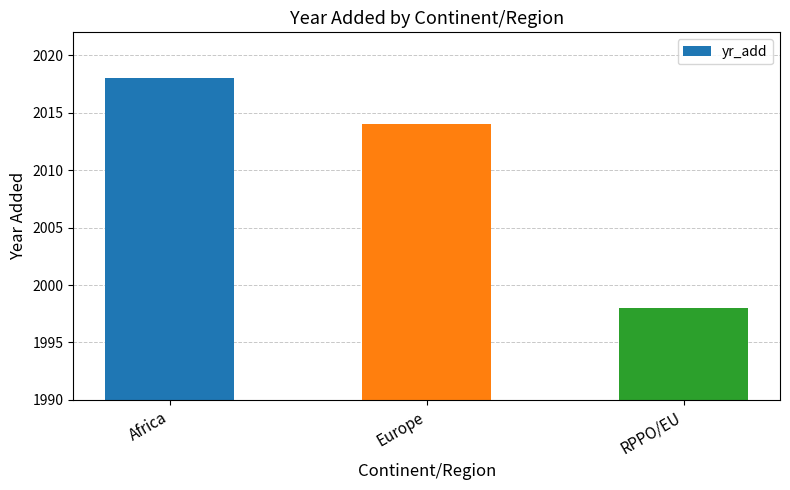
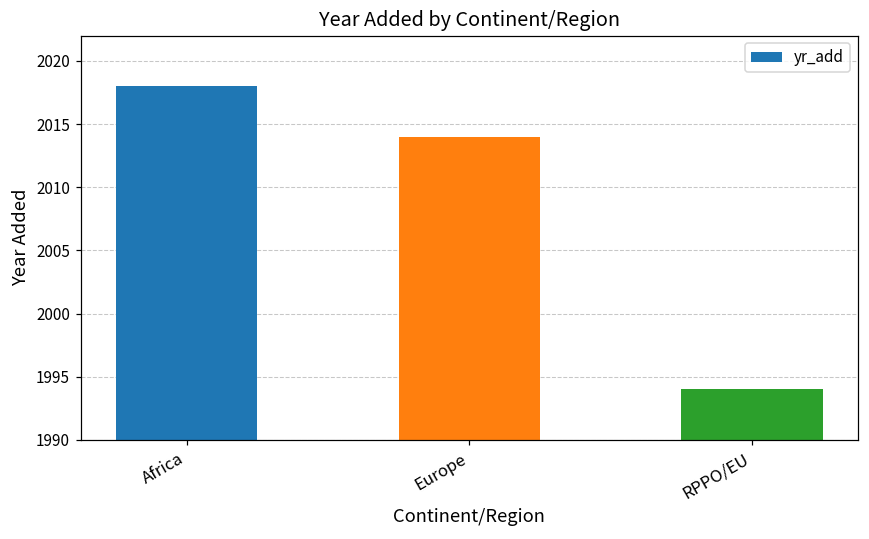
  {
    "Africa": 2018,
    "Europe": 2014,
-   "RPPO/EU": 1998
+   "RPPO/EU": 1994
  }
